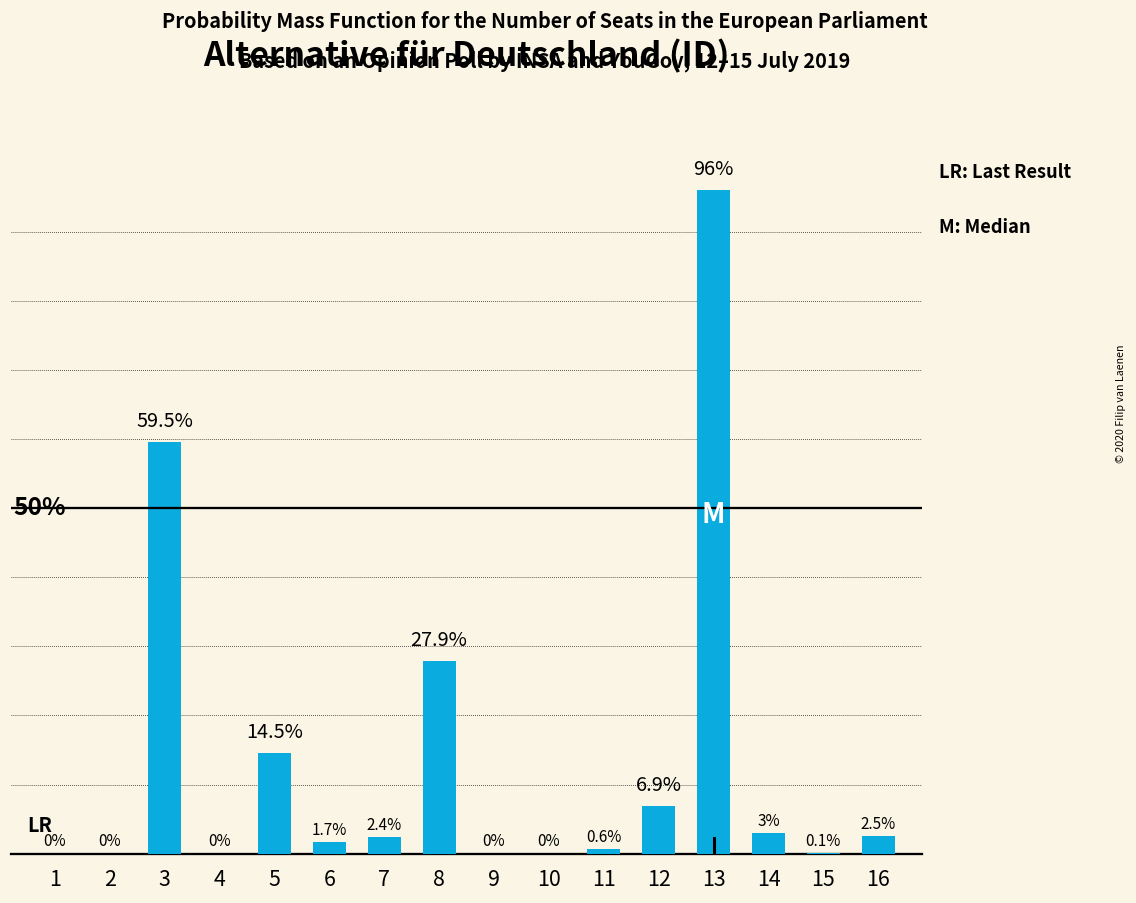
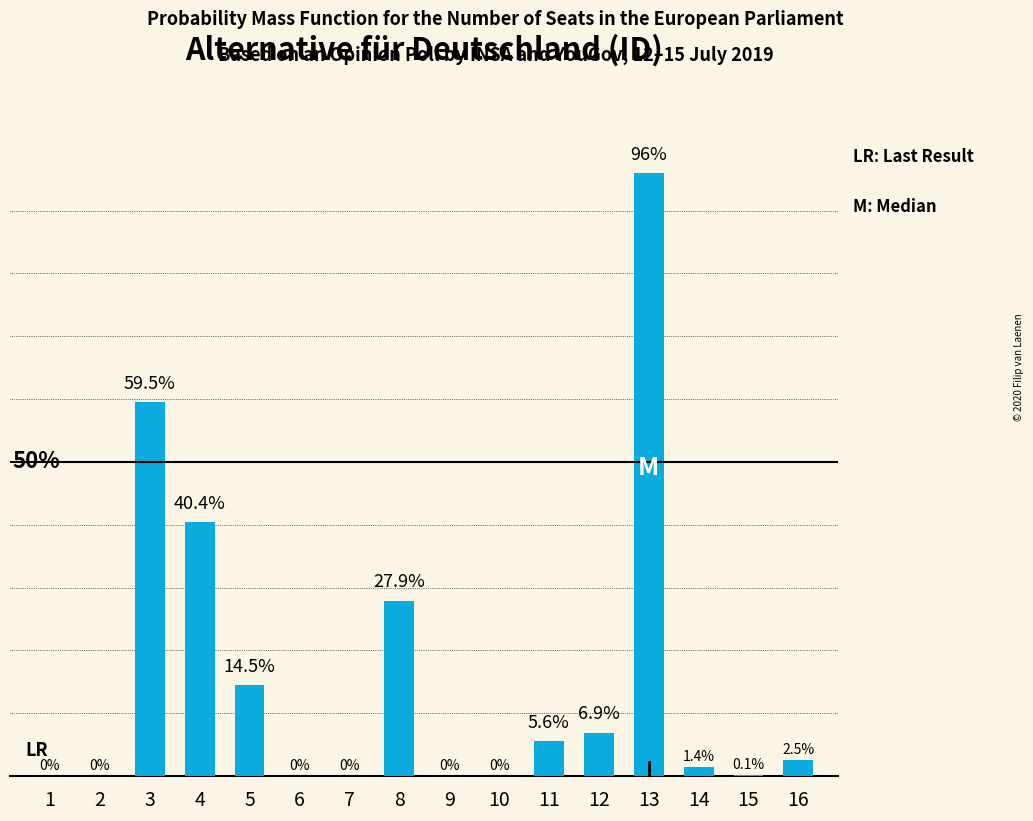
  {
    "1": "0%",
    "2": "0%",
    "3": "59.5%",
-   "4": "0%",
+   "4": "40.4%",
    "5": "14.5%",
-   "6": "1.7%",
-   "7": "2.4%",
+   "6": "0%",
+   "7": "0%",
    "8": "27.9%",
    "9": "0%",
    "10": "0%",
-   "11": "0.6%",
+   "11": "5.6%",
    "12": "6.9%",
    "13": "96%",
-   "14": "3%",
+   "14": "1.4%",
    "15": "0.1%",
    "16": "2.5%"
  }
